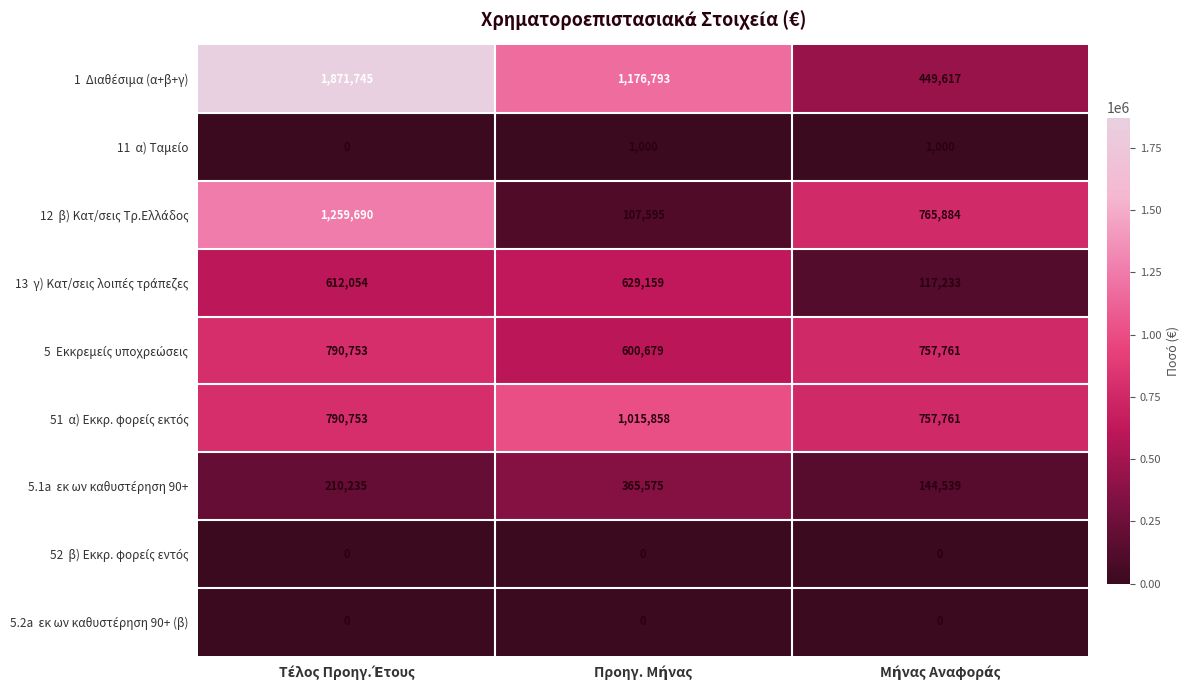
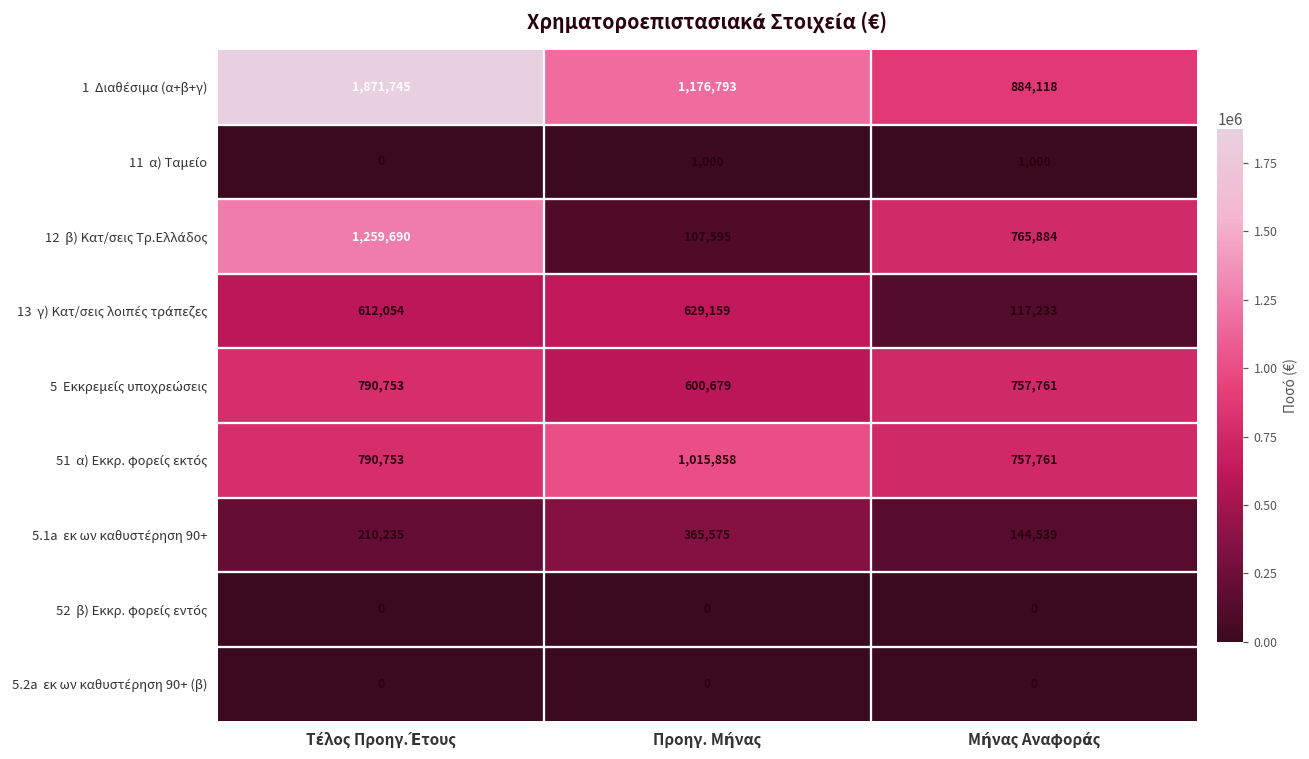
  {
    "1 Διαθέσιμα (α+β+γ)": {
      "Προηγ. Μήνας": "1,176,793",
-     "Μήνας Αναφοράς": "449,617"
+     "Μήνας Αναφοράς": "884,118"
    },
    "12 β) Κατ/σεις Τρ.Ελλάδος": {
      "Τέλος Προηγ.Έτους": "1,259,690",
      "Μήνας Αναφοράς": "765,884"
    },
    "13 γ) Κατ/σεις λοιπές τράπεζες": {
      "Τέλος Προηγ.Έτους": "612,054",
      "Προηγ. Μήνας": "629,159"
    },
    "5 Εκκρεμείς υποχρεώσεις": {
      "Τέλος Προηγ.Έτους": "790,753",
      "Προηγ. Μήνας": "600,679",
      "Μήνας Αναφοράς": "757,761"
    },
    "51 α) Εκκρ. φορείς εκτός": {
      "Τέλος Προηγ.Έτους": "790,753",
      "Προηγ. Μήνας": "1,015,858",
      "Μήνας Αναφοράς": "757,761"
    },
    "5.1a εκ ων καθυστέρηση 90+": {
      "Τέλος Προηγ.Έτους": "210,235",
      "Προηγ. Μήνας": "365,575"
    }
  }
